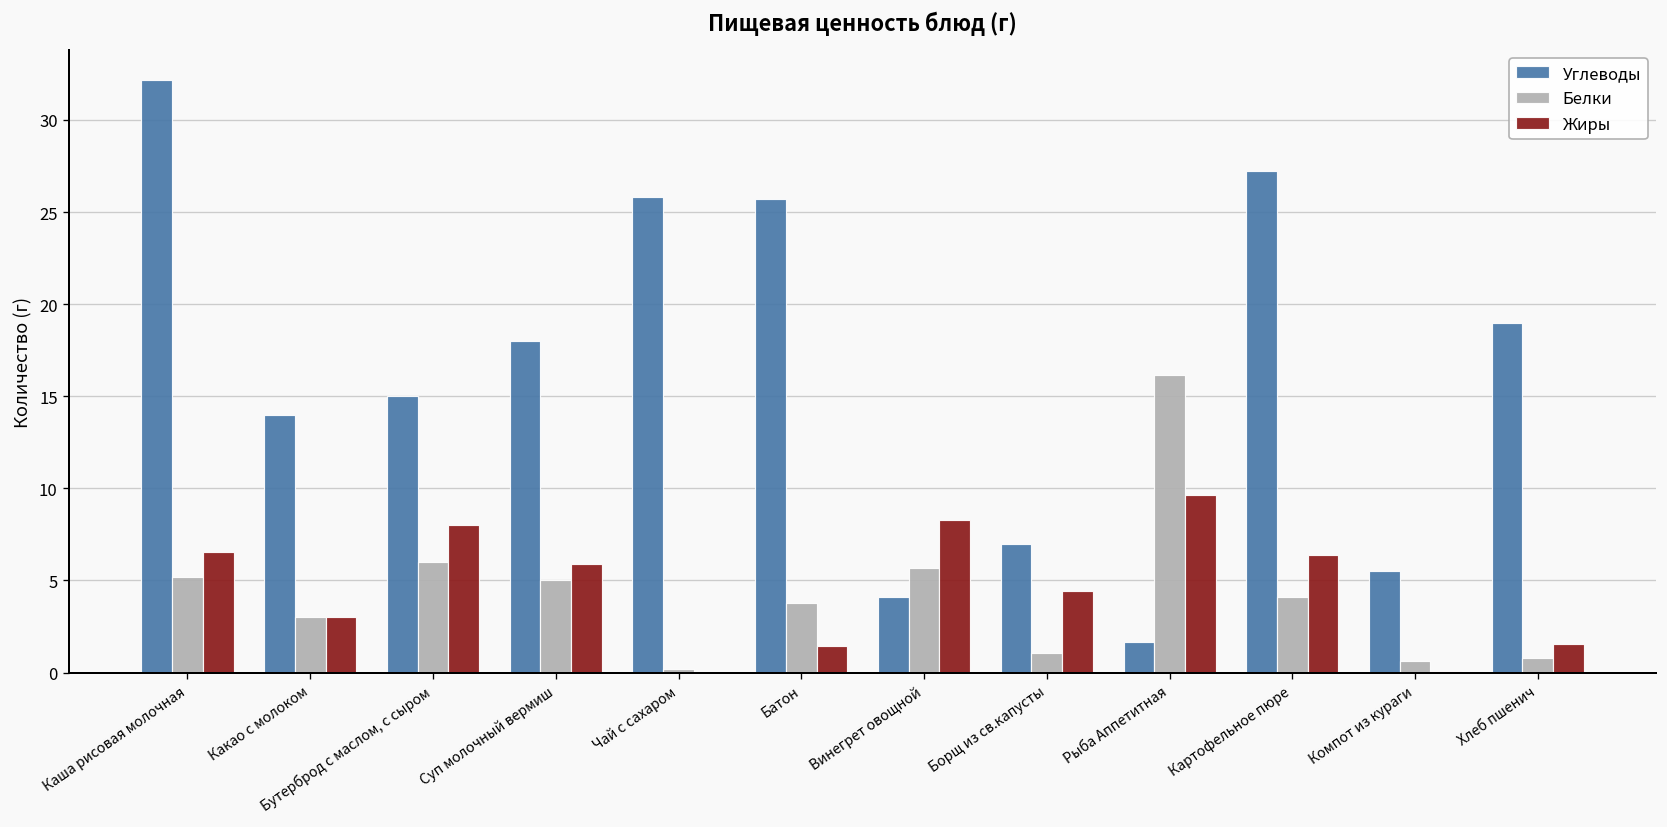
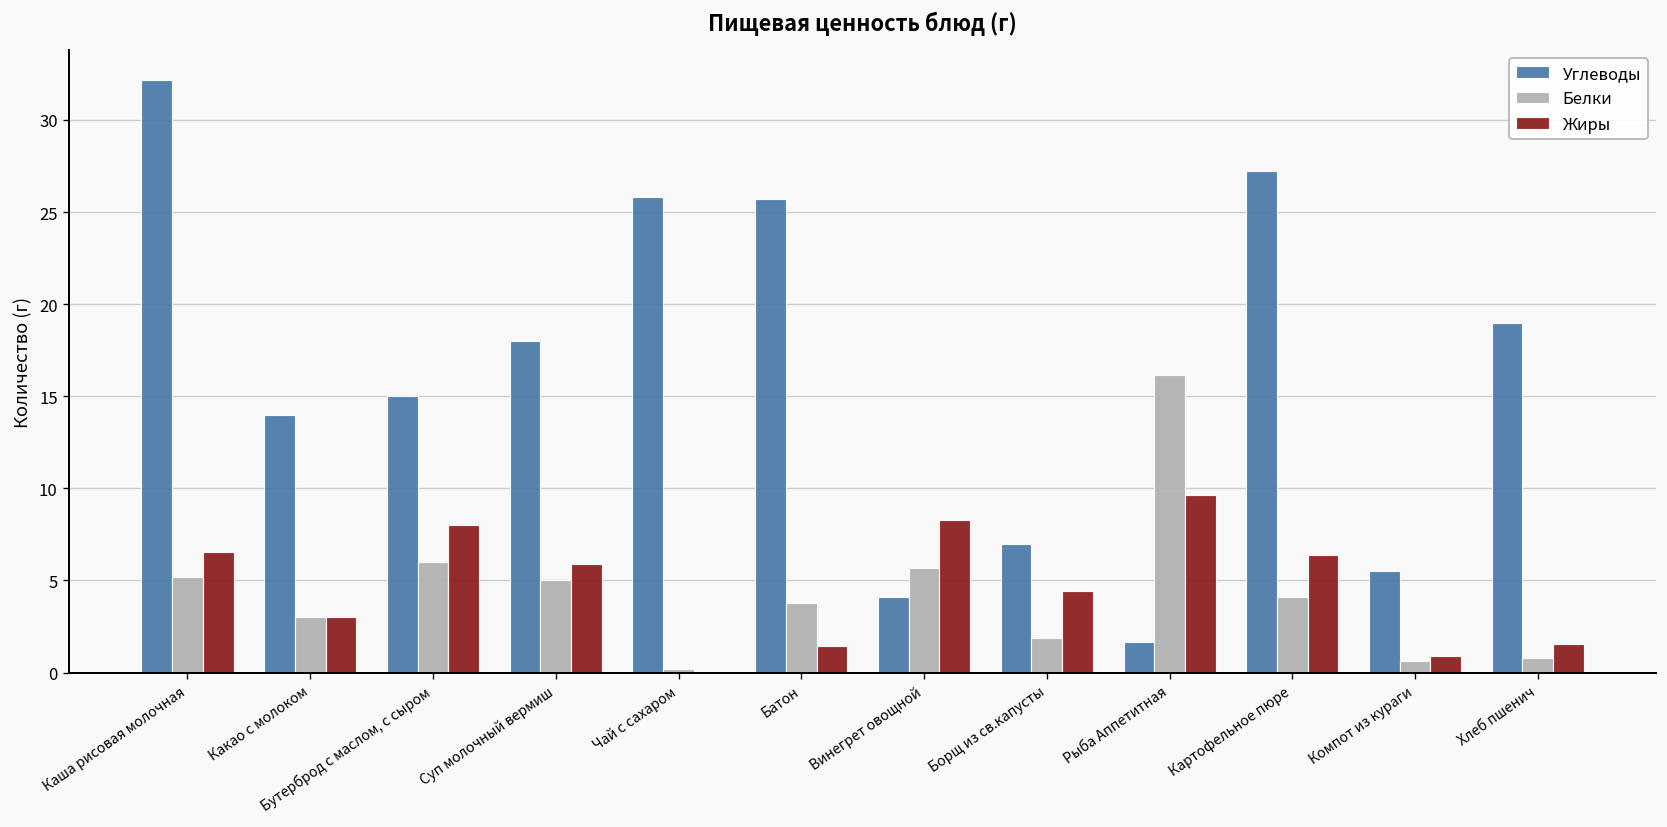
  {
    "Углеводы": {
      "Каша рисовая молочная": 32.2,
      "Какао с молоком": 14.0,
      "Бутерброд с маслом, с сыром": 15.0,
      "Суп молочный вермиш": 18.0,
      "Чай с сахаром": 25.8,
      "Батон": 25.7,
      "Винегрет овощной": 4.1,
      "Борщ из св.капусты": 7.0,
      "Рыба Аппетитная": 1.7,
      "Картофельное пюре": 27.3,
      "Компот из кураги": 5.5,
      "Хлеб пшенич": 19.0
    },
    "Белки": {
      "Каша рисовая молочная": 5.2,
      "Какао с молоком": 3.0,
      "Бутерброд с маслом, с сыром": 6.0,
      "Суп молочный вермиш": 5.0,
      "Чай с сахаром": 0.2,
      "Батон": 3.8,
      "Винегрет овощной": 5.7,
-     "Борщ из св.капусты": 1.1,
+     "Борщ из св.капусты": 1.9,
      "Рыба Аппетитная": 16.2,
      "Картофельное пюре": 4.1,
      "Компот из кураги": 0.6,
      "Хлеб пшенич": 0.8
    },
    "Жиры": {
      "Каша рисовая молочная": 6.5,
      "Какао с молоком": 3.0,
      "Бутерброд с маслом, с сыром": 8.0,
      "Суп молочный вермиш": 5.9,
      "Чай с сахаром": 0.0,
      "Батон": 1.5,
      "Винегрет овощной": 8.3,
      "Борщ из св.капусты": 4.4,
      "Рыба Аппетитная": 9.7,
      "Картофельное пюре": 6.4,
-     "Компот из кураги": 0.1,
+     "Компот из кураги": 0.9,
      "Хлеб пшенич": 1.5
    }
  }
